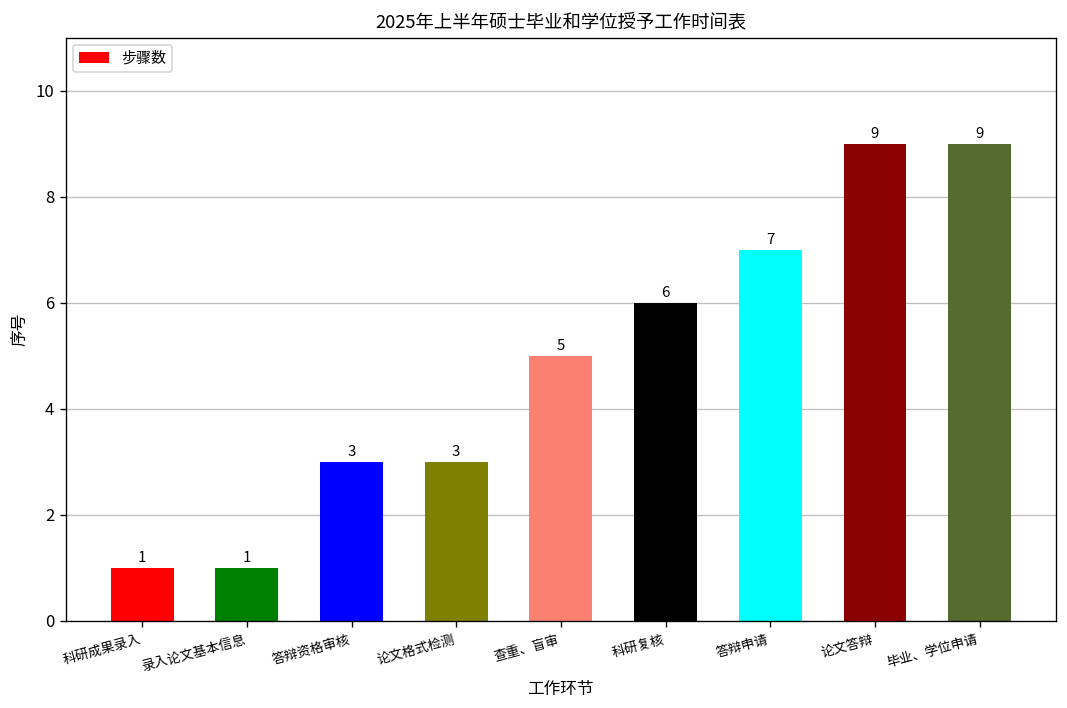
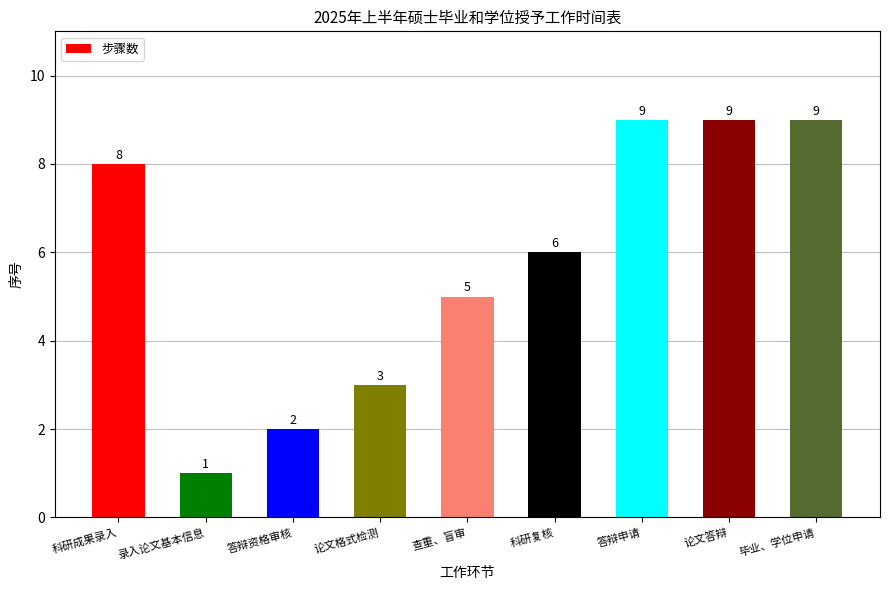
  {
-   "科研成果录入": 1,
+   "科研成果录入": 8,
    "录入论文基本信息": 1,
-   "答辩资格审核": 3,
+   "答辩资格审核": 2,
    "论文格式检测": 3,
    "查重、盲审": 5,
    "科研复核": 6,
-   "答辩申请": 7,
+   "答辩申请": 9,
    "论文答辩": 9,
    "毕业、学位申请": 9
  }
